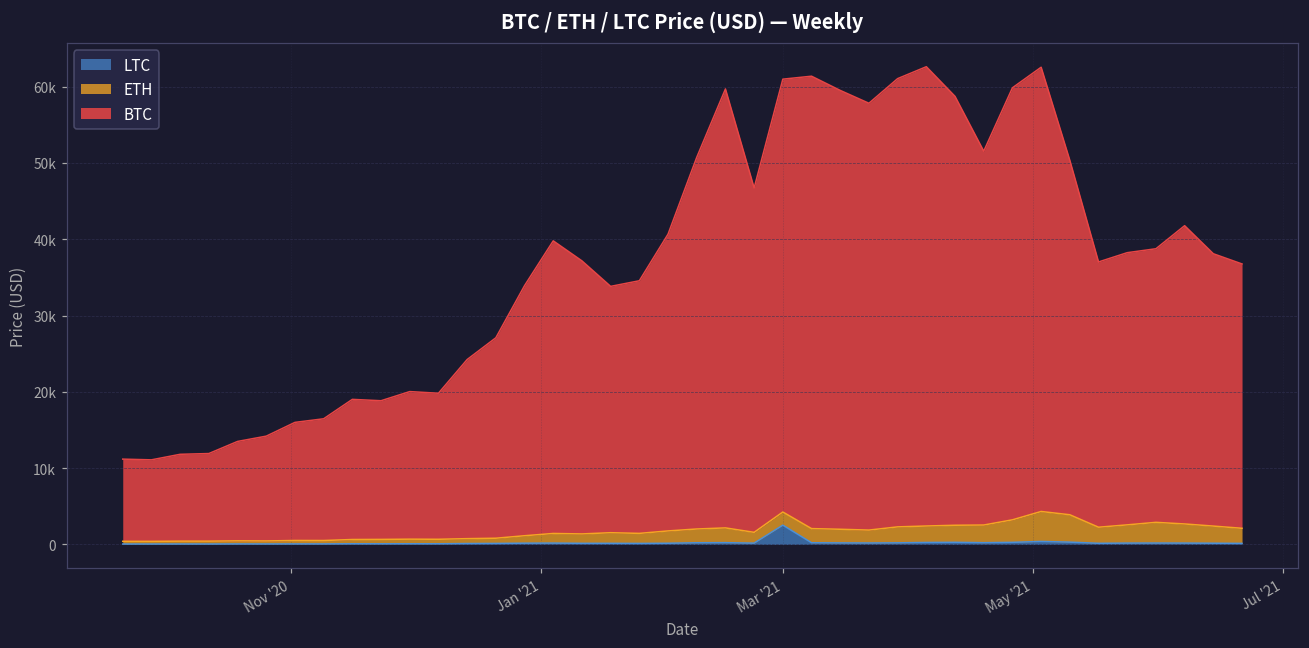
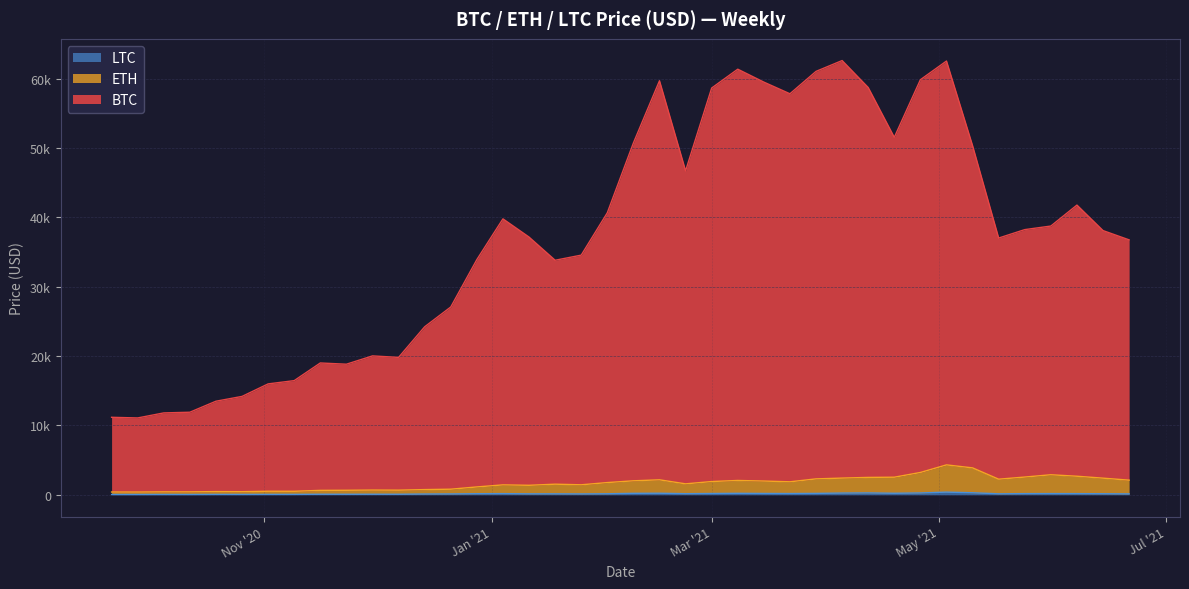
  {
    "LTC": {
-     "Mar '21": 3000
+     "Mar '21": 0
    },
    "ETH": {
      "Mar '21": 2000
    },
    "BTC": {
      "Mar '21": 57000
    }
  }
